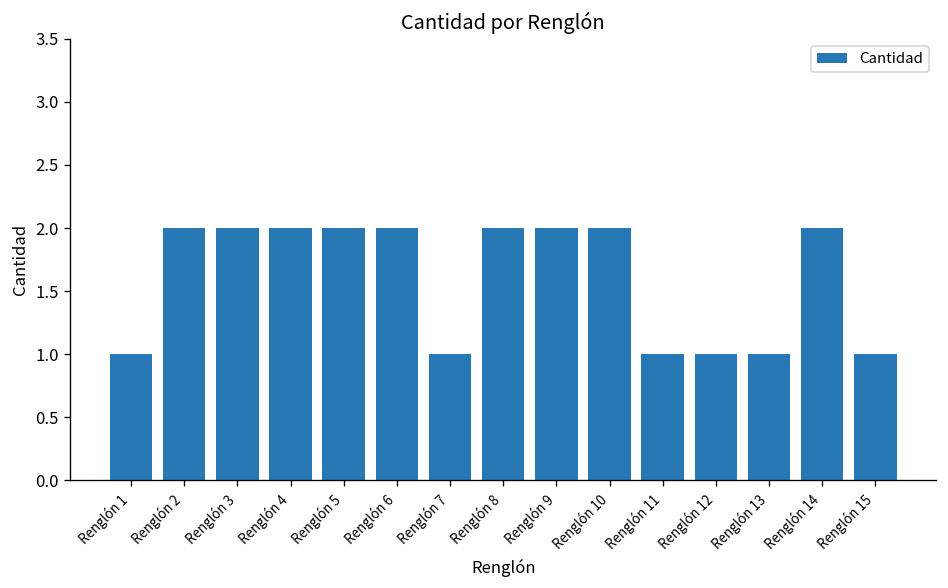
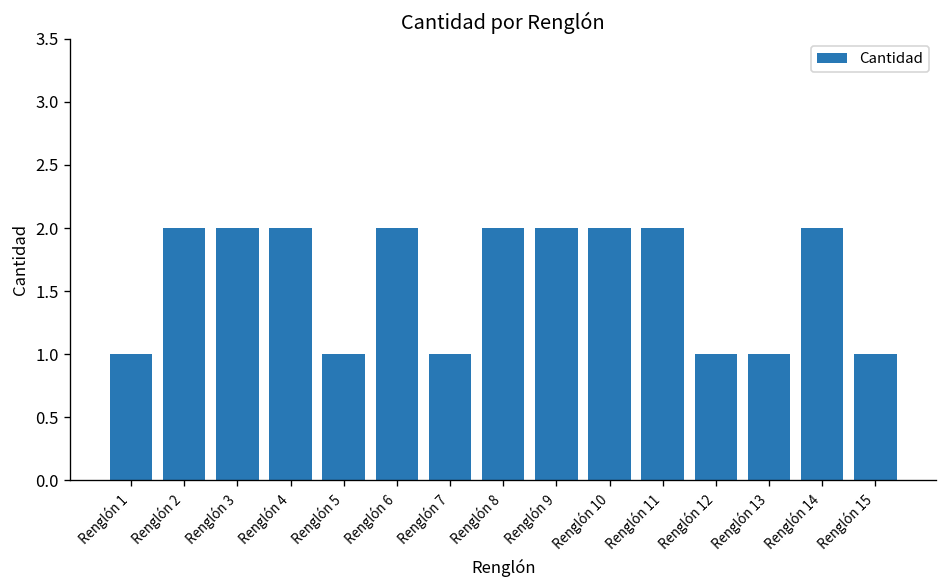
  {
    "Renglón 1": 1,
    "Renglón 2": 2,
    "Renglón 3": 2,
    "Renglón 4": 2,
-   "Renglón 5": 2,
+   "Renglón 5": 1,
    "Renglón 6": 2,
    "Renglón 7": 1,
    "Renglón 8": 2,
    "Renglón 9": 2,
    "Renglón 10": 2,
-   "Renglón 11": 1,
+   "Renglón 11": 2,
    "Renglón 12": 1,
    "Renglón 13": 1,
    "Renglón 14": 2,
    "Renglón 15": 1
  }
